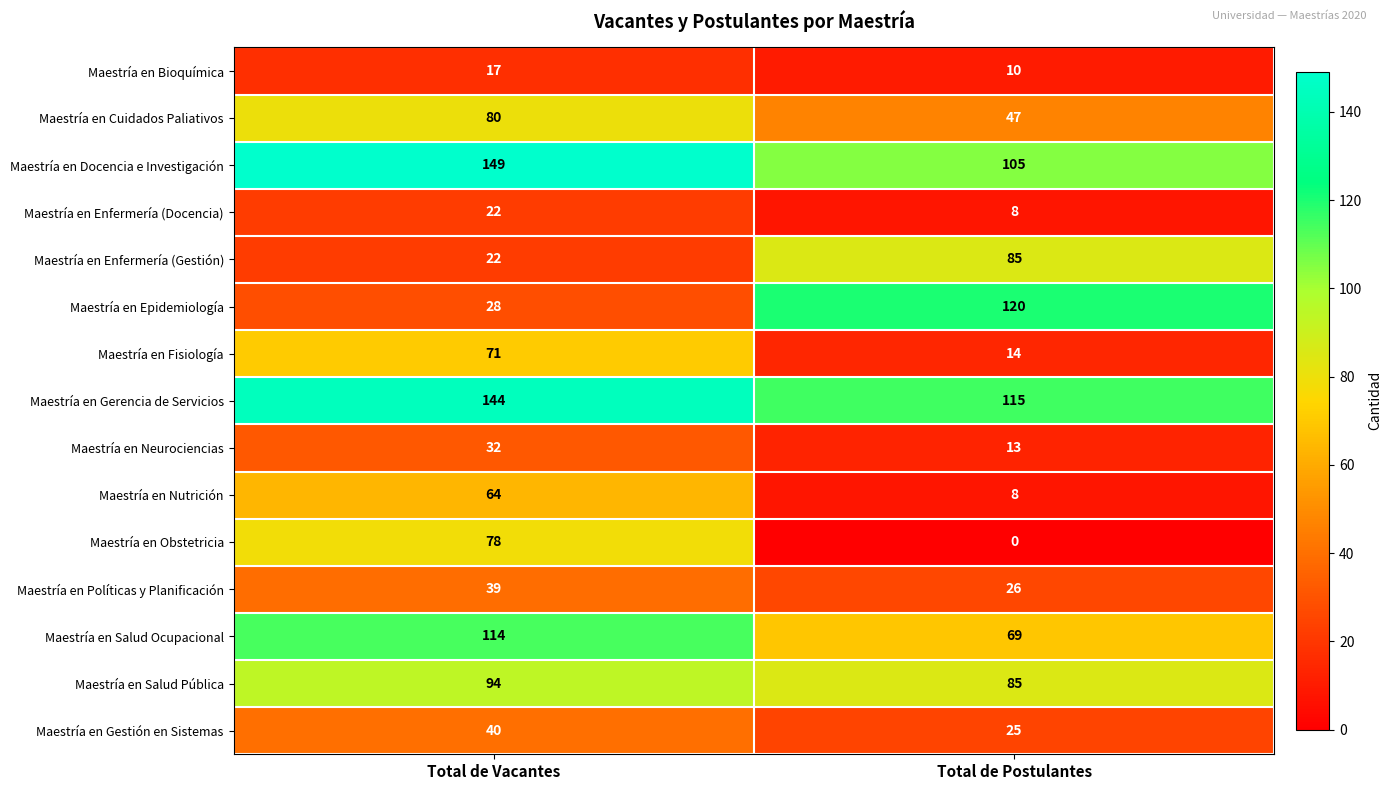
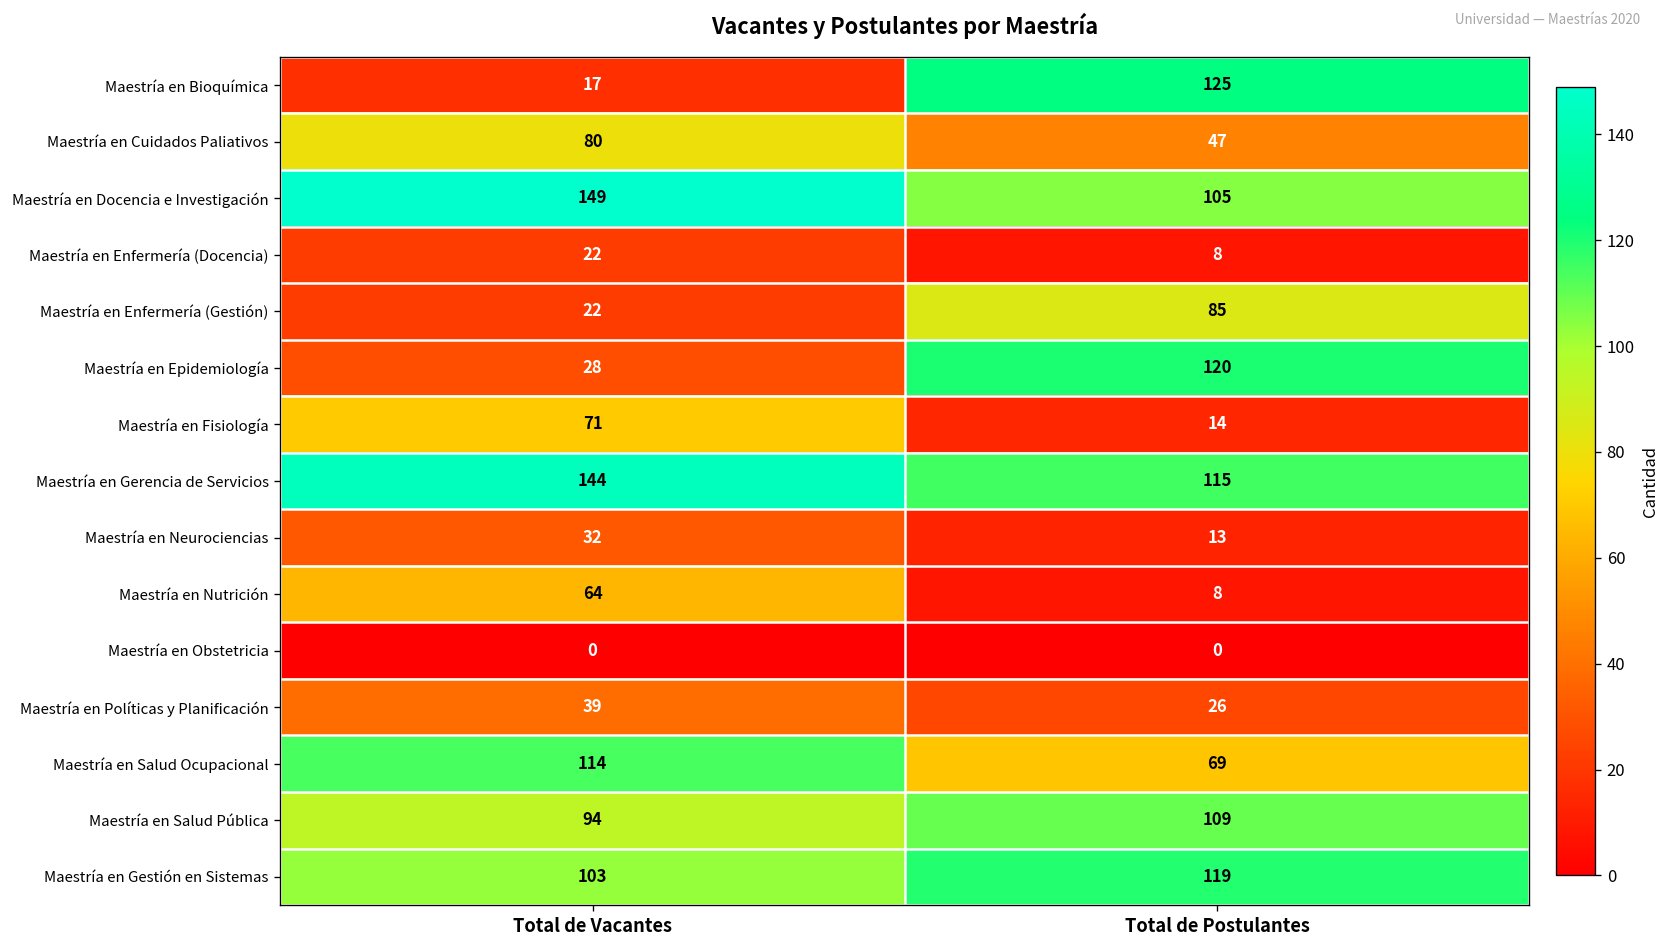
  {
    "Maestría en Bioquímica": {
      "Total de Vacantes": 17,
-     "Total de Postulantes": 10
+     "Total de Postulantes": 125
    },
    "Maestría en Cuidados Paliativos": {
      "Total de Vacantes": 80,
      "Total de Postulantes": 47
    },
    "Maestría en Docencia e Investigación": {
      "Total de Vacantes": 149,
      "Total de Postulantes": 105
    },
    "Maestría en Enfermería (Docencia)": {
      "Total de Vacantes": 22,
      "Total de Postulantes": 8
    },
    "Maestría en Enfermería (Gestión)": {
      "Total de Vacantes": 22,
      "Total de Postulantes": 85
    },
    "Maestría en Epidemiología": {
      "Total de Vacantes": 28,
      "Total de Postulantes": 120
    },
    "Maestría en Fisiología": {
      "Total de Vacantes": 71,
      "Total de Postulantes": 14
    },
    "Maestría en Gerencia de Servicios": {
      "Total de Vacantes": 144,
      "Total de Postulantes": 115
    },
    "Maestría en Neurociencias": {
      "Total de Vacantes": 32,
      "Total de Postulantes": 13
    },
    "Maestría en Nutrición": {
      "Total de Vacantes": 64,
      "Total de Postulantes": 8
    },
    "Maestría en Obstetricia": {
-     "Total de Vacantes": 78,
+     "Total de Vacantes": 0,
      "Total de Postulantes": 0
    },
    "Maestría en Políticas y Planificación": {
      "Total de Vacantes": 39,
      "Total de Postulantes": 26
    },
    "Maestría en Salud Ocupacional": {
      "Total de Vacantes": 114,
      "Total de Postulantes": 69
    },
    "Maestría en Salud Pública": {
      "Total de Vacantes": 94,
-     "Total de Postulantes": 85
+     "Total de Postulantes": 109
    },
    "Maestría en Gestión en Sistemas": {
-     "Total de Vacantes": 40,
-     "Total de Postulantes": 25
+     "Total de Vacantes": 103,
+     "Total de Postulantes": 119
    }
  }
